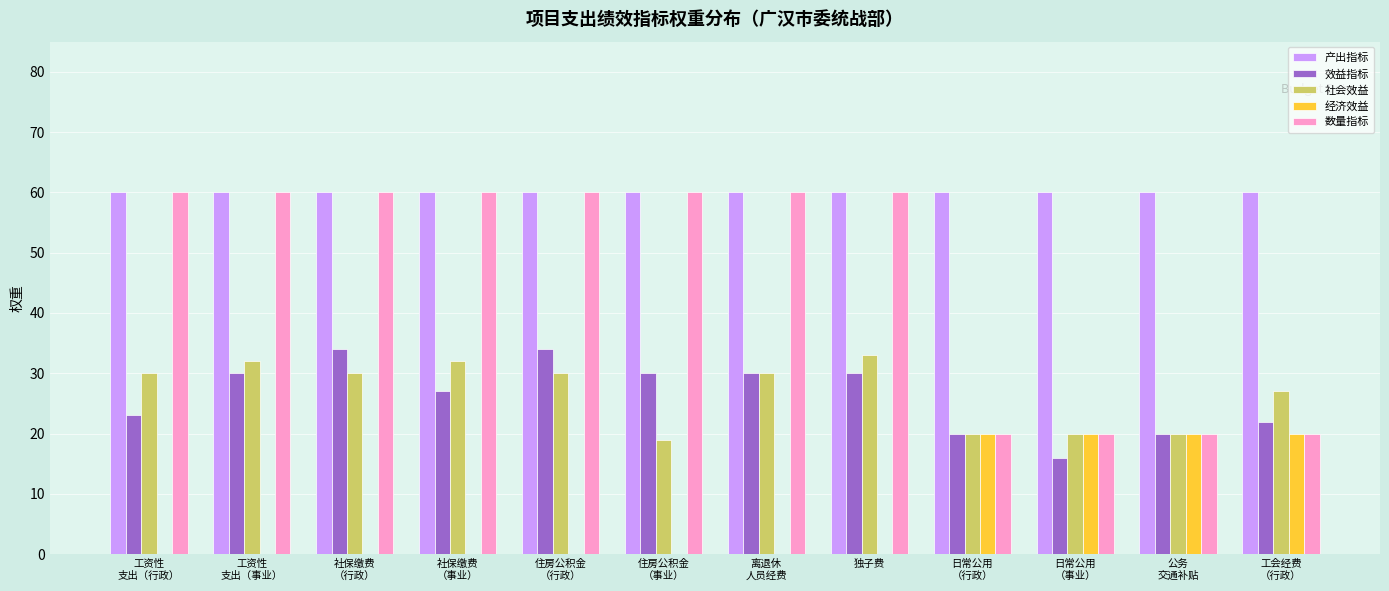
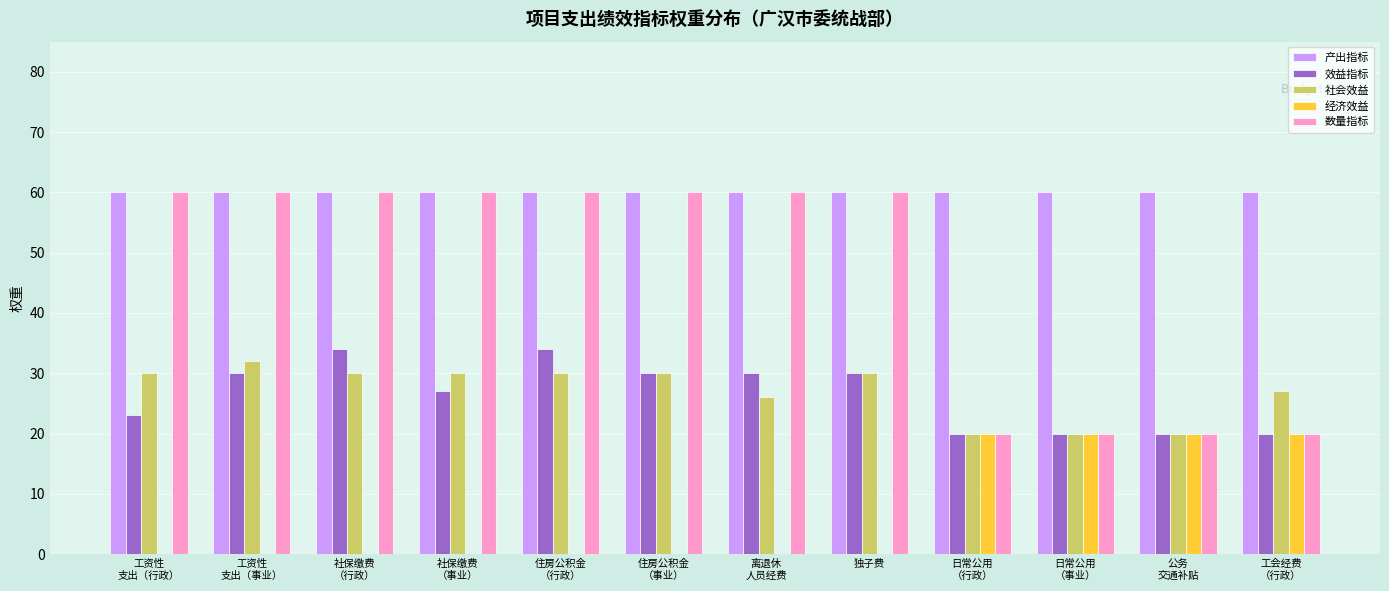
  {
    "产出指标": {
      "工资性 支出（行政）": 60,
      "工资性 支出（事业）": 60,
      "社保缴费 （行政）": 60,
      "社保缴费 （事业）": 60,
      "住房公积金 （行政）": 60,
      "住房公积金 （事业）": 60,
      "离退休 人员经费": 60,
      "独子费": 60,
      "日常公用 （行政）": 60,
      "日常公用 （事业）": 60,
      "公务 交通补贴": 60,
      "工会经费 （行政）": 60
    },
    "效益指标": {
      "工资性 支出（行政）": 23,
      "工资性 支出（事业）": 30,
      "社保缴费 （行政）": 34,
      "社保缴费 （事业）": 27,
      "住房公积金 （行政）": 34,
      "住房公积金 （事业）": 30,
      "离退休 人员经费": 30,
      "独子费": 30,
      "日常公用 （行政）": 20,
-     "日常公用 （事业）": 16,
+     "日常公用 （事业）": 20,
      "公务 交通补贴": 20,
-     "工会经费 （行政）": 22
+     "工会经费 （行政）": 20
    },
    "社会效益": {
      "工资性 支出（行政）": 30,
      "工资性 支出（事业）": 32,
      "社保缴费 （行政）": 30,
-     "社保缴费 （事业）": 32,
+     "社保缴费 （事业）": 30,
      "住房公积金 （行政）": 30,
-     "住房公积金 （事业）": 19,
-     "离退休 人员经费": 30,
-     "独子费": 33,
+     "住房公积金 （事业）": 30,
+     "离退休 人员经费": 26,
+     "独子费": 30,
      "日常公用 （行政）": 20,
      "日常公用 （事业）": 20,
      "公务 交通补贴": 20,
      "工会经费 （行政）": 27
    },
    "经济效益": {
      "工资性 支出（行政）": 0,
      "工资性 支出（事业）": 0,
      "社保缴费 （行政）": 0,
      "社保缴费 （事业）": 0,
      "住房公积金 （行政）": 0,
      "住房公积金 （事业）": 0,
      "离退休 人员经费": 0,
      "独子费": 0,
      "日常公用 （行政）": 20,
      "日常公用 （事业）": 20,
      "公务 交通补贴": 20,
      "工会经费 （行政）": 20
    },
    "数量指标": {
      "工资性 支出（行政）": 60,
      "工资性 支出（事业）": 60,
      "社保缴费 （行政）": 60,
      "社保缴费 （事业）": 60,
      "住房公积金 （行政）": 60,
      "住房公积金 （事业）": 60,
      "离退休 人员经费": 60,
      "独子费": 60,
      "日常公用 （行政）": 20,
      "日常公用 （事业）": 20,
      "公务 交通补贴": 20,
      "工会经费 （行政）": 20
    }
  }
